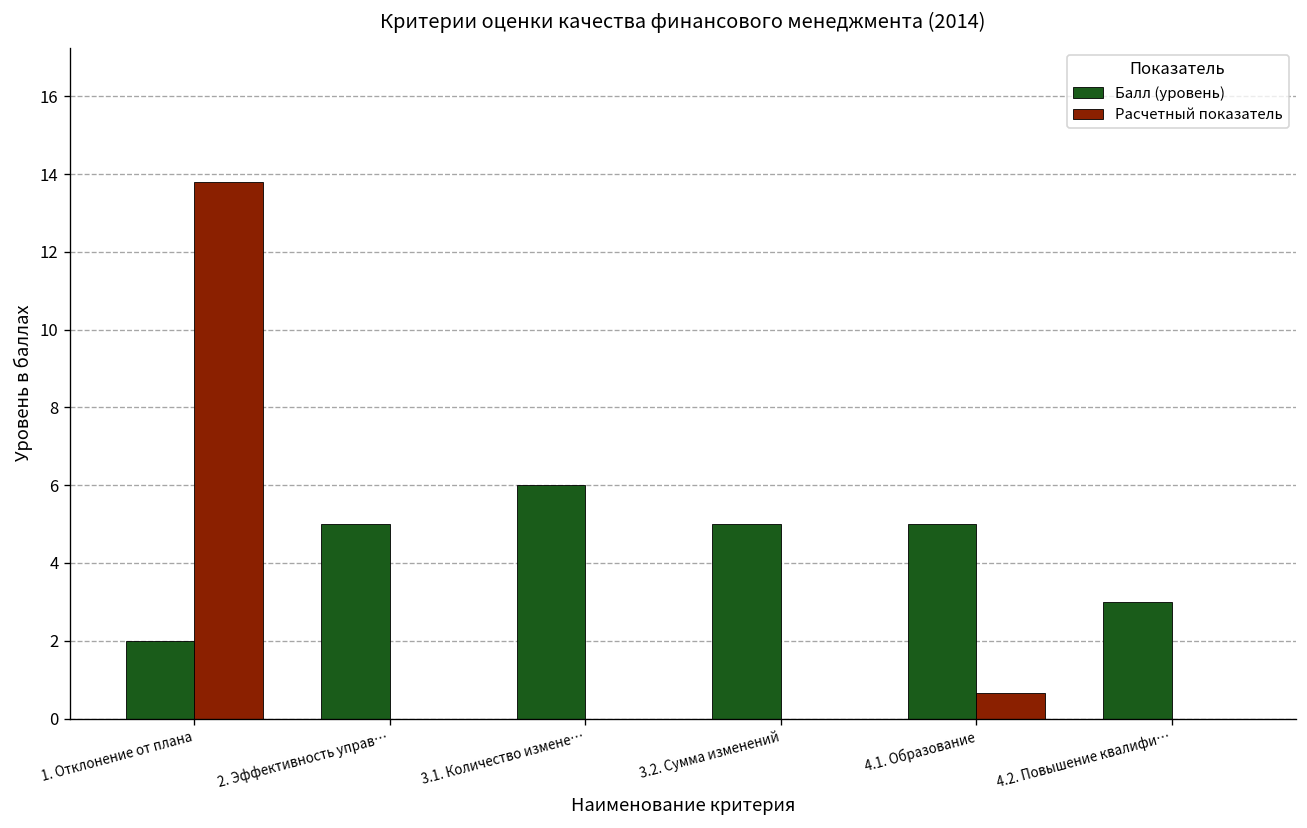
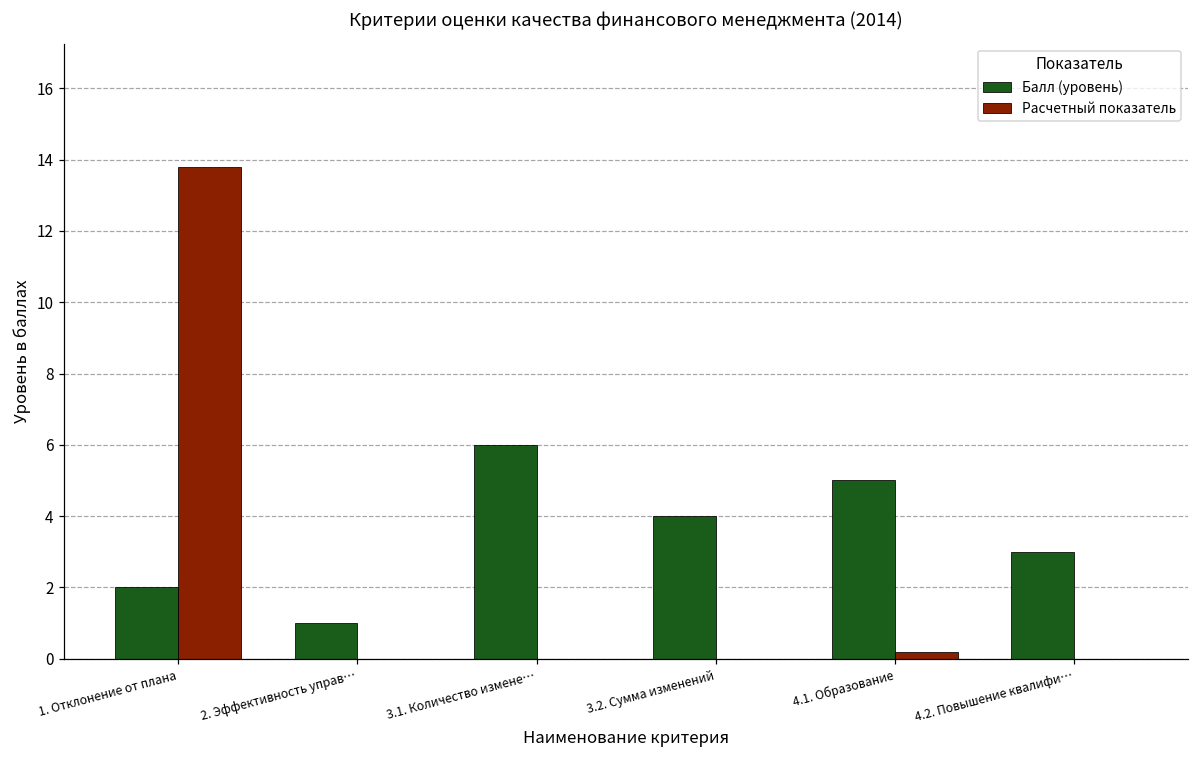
  {
    "Балл (уровень)": {
      "1. Отклонение от плана": 2,
-     "2. Эффективность управ…": 5,
+     "2. Эффективность управ…": 1,
      "3.1. Количество измене…": 6,
-     "3.2. Сумма изменений": 5,
+     "3.2. Сумма изменений": 4,
      "4.1. Образование": 5,
      "4.2. Повышение квалифи…": 3
    },
    "Расчетный показатель": {
      "1. Отклонение от плана": 13.8,
      "3.1. Количество измене…": 0.0,
      "3.2. Сумма изменений": 0.0,
-     "4.1. Образование": 0.7,
+     "4.1. Образование": 0.2,
      "4.2. Повышение квалифи…": 0.0
    }
  }
